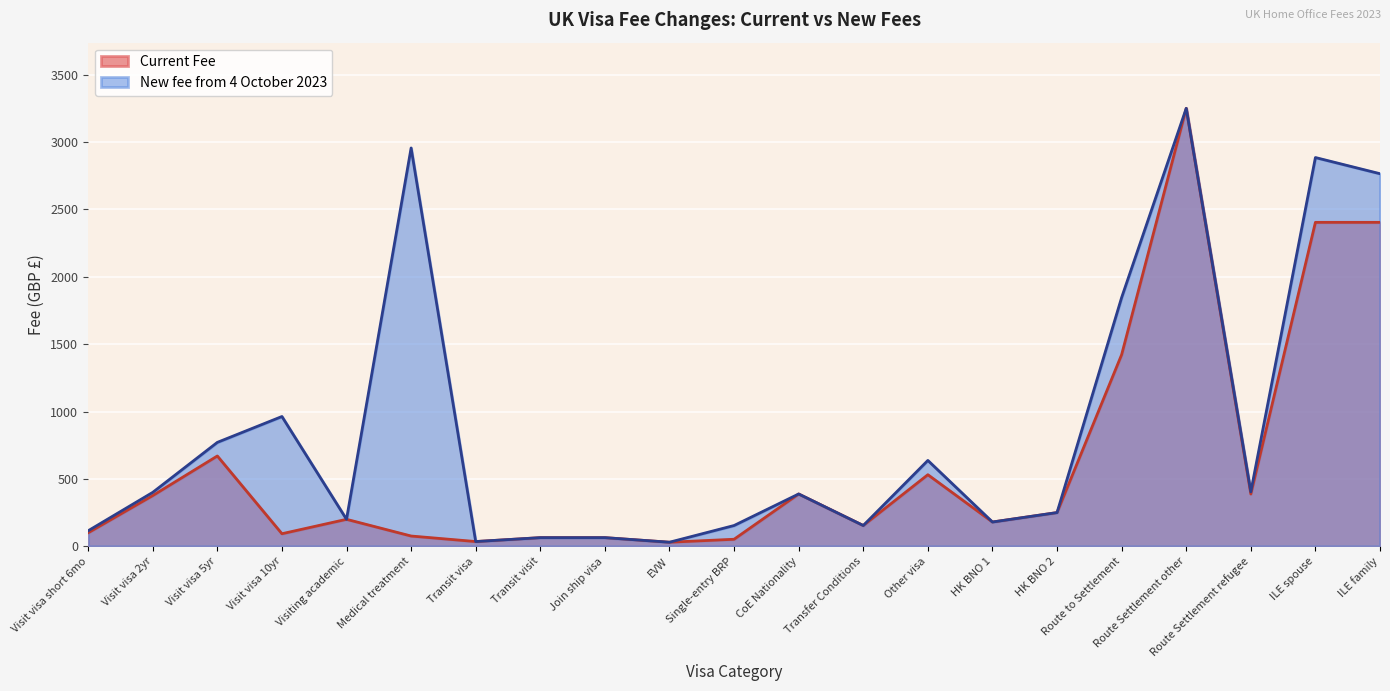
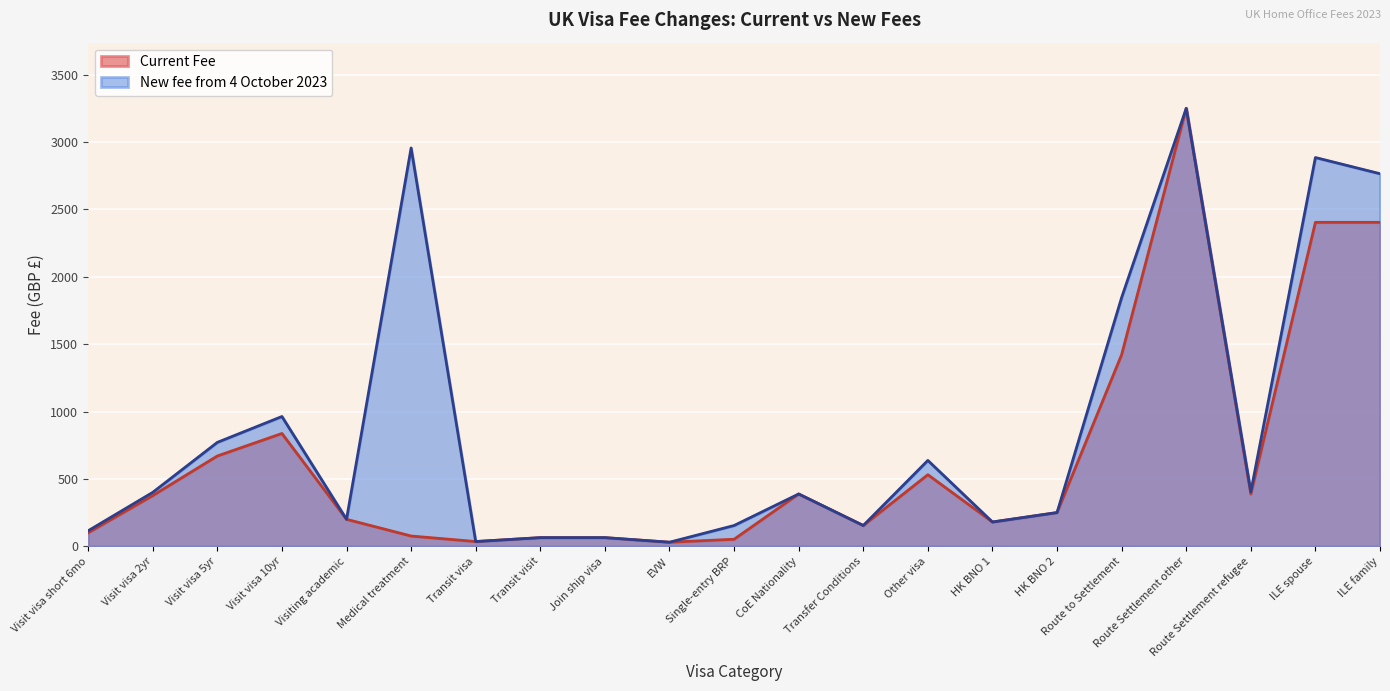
  {
    "Current Fee": {
      "Visit visa 2yr": 380,
      "Visit visa 5yr": 670,
-     "Visit visa 10yr": 90,
+     "Visit visa 10yr": 840,
      "Medical treatment": 80,
      "Single-entry BRP": 50,
      "Other visa": 530,
      "Route to Settlement": 1420,
      "ILE spouse": 2400,
      "ILE family": 2400
    },
    "New fee from 4 October 2023": {
      "Visit visa 2yr": 400,
      "Visit visa 5yr": 770,
      "Visit visa 10yr": 960,
      "Medical treatment": 2960,
      "Single-entry BRP": 150,
      "Other visa": 640,
      "Route to Settlement": 1850,
      "ILE spouse": 2890,
      "ILE family": 2770
    }
  }
